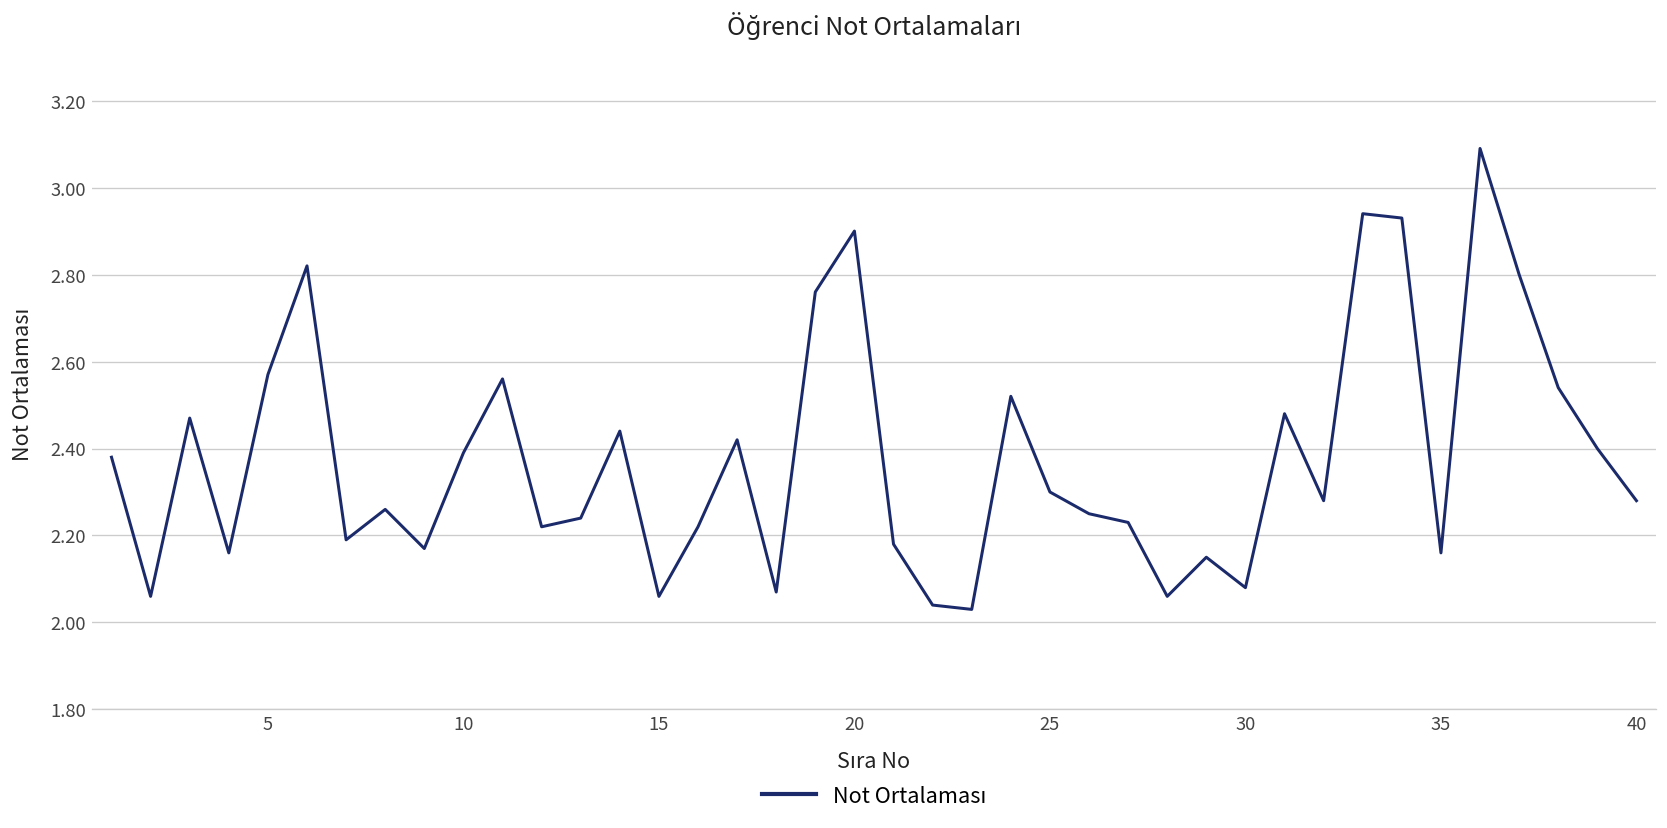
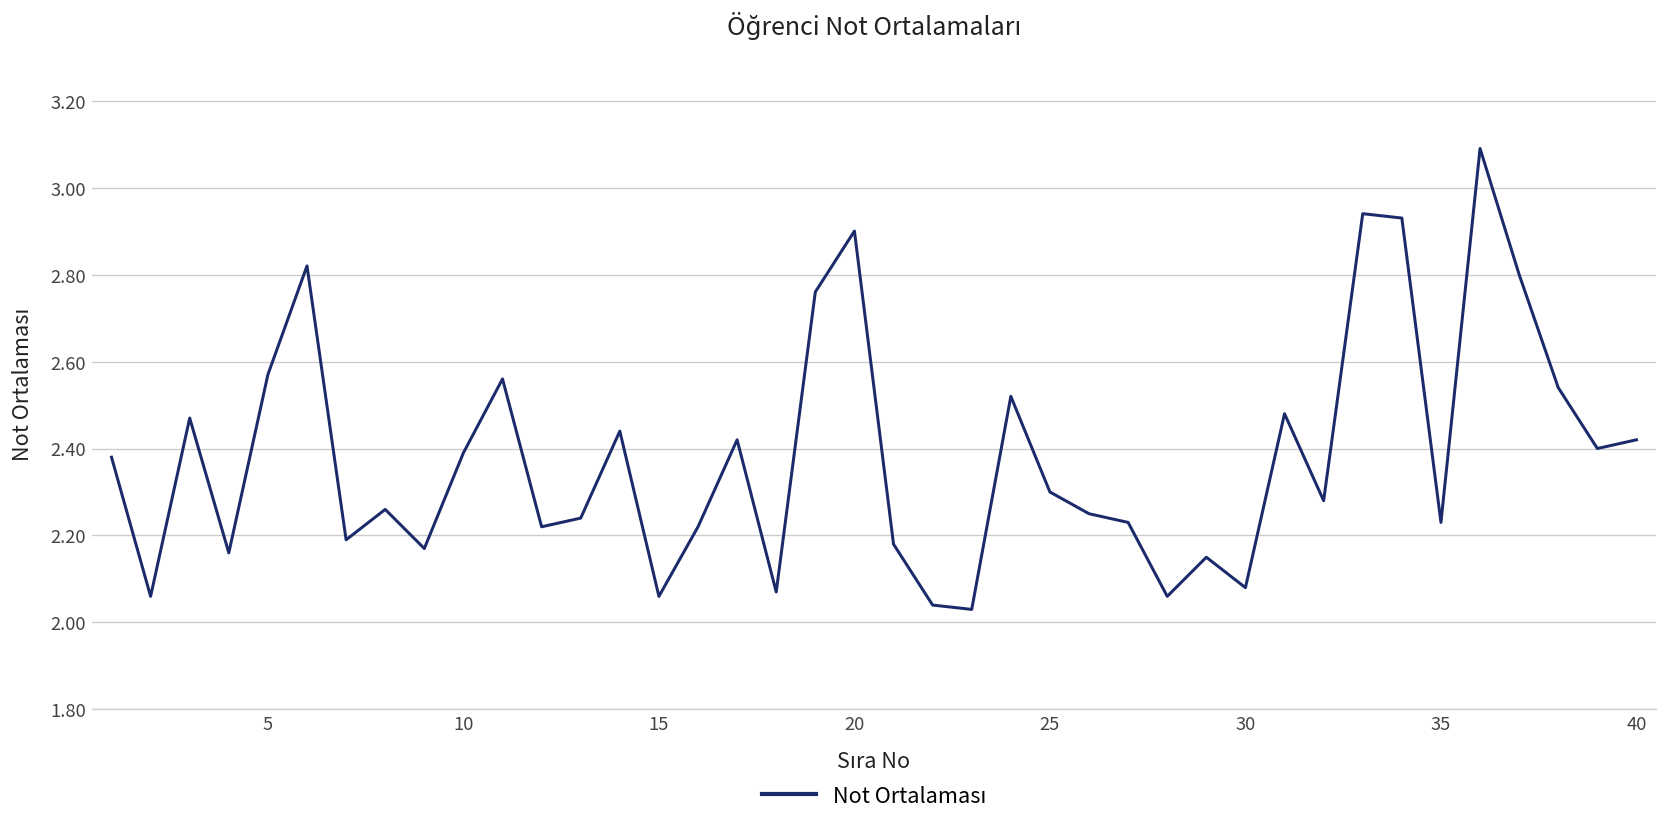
  {
    "5": 2.57,
    "10": 2.39,
    "15": 2.06,
    "20": 2.90,
    "25": 2.30,
    "30": 2.08,
-   "35": 2.16,
-   "40": 2.28
+   "35": 2.23,
+   "40": 2.42
  }
